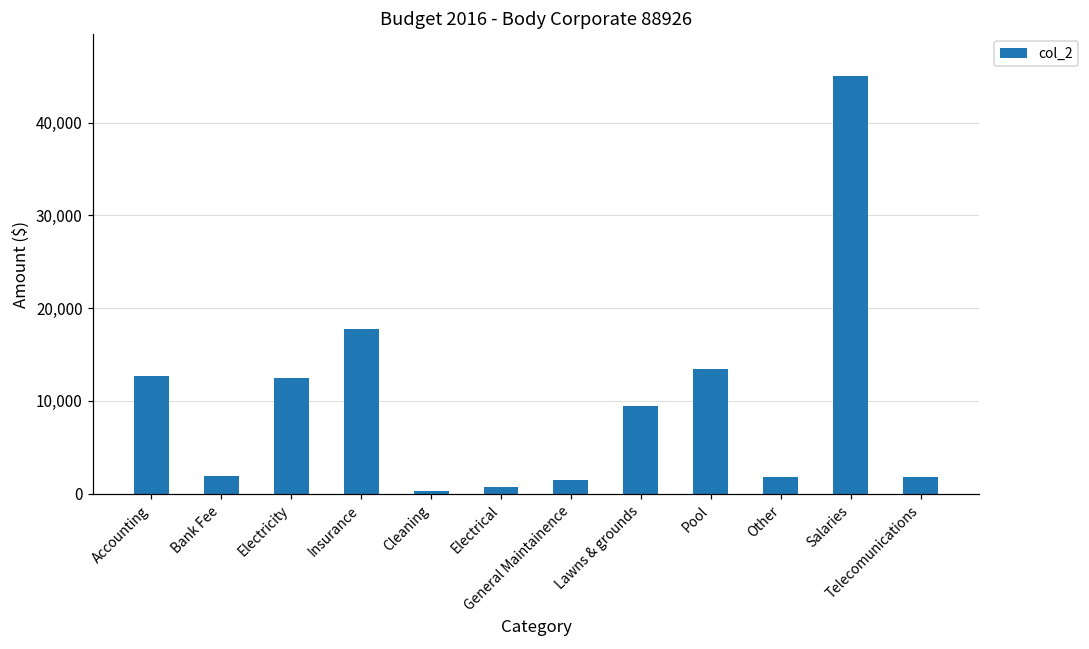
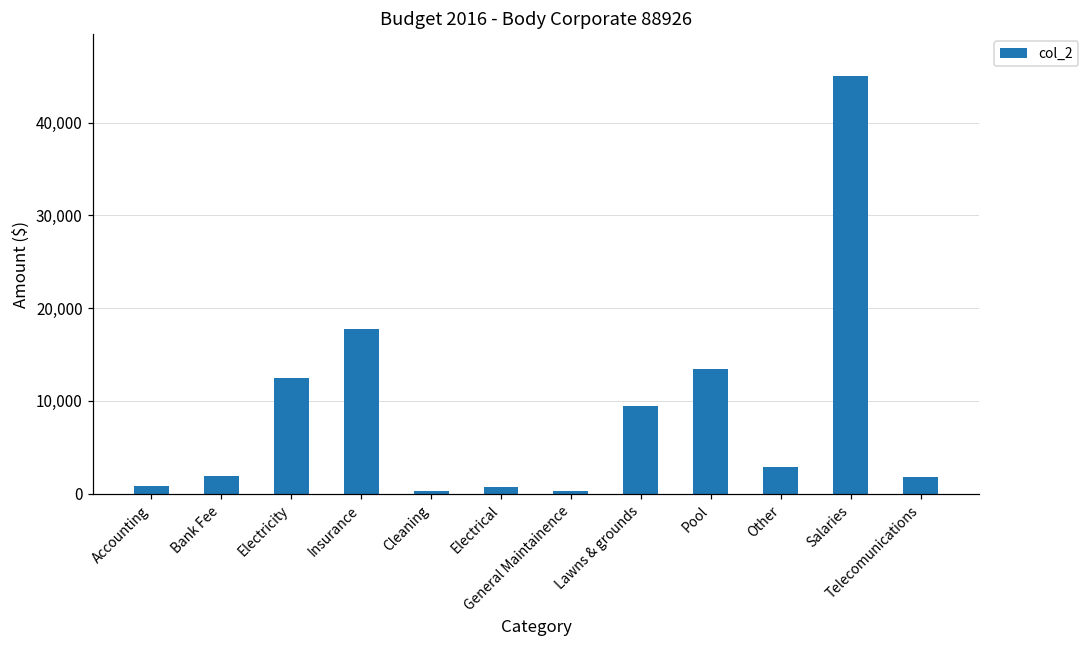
  {
-   "Accounting": "13,000",
+   "Accounting": "1,000",
    "Bank Fee": "2,000",
    "Electricity": "13,000",
    "Insurance": "18,000",
    "Electrical": "1,000",
-   "General Maintainence": "1,000",
+   "General Maintainence": "0",
    "Lawns & grounds": "9,000",
    "Pool": "13,000",
-   "Other": "2,000",
+   "Other": "3,000",
    "Salaries": "45,000",
    "Telecomunications": "2,000"
  }
